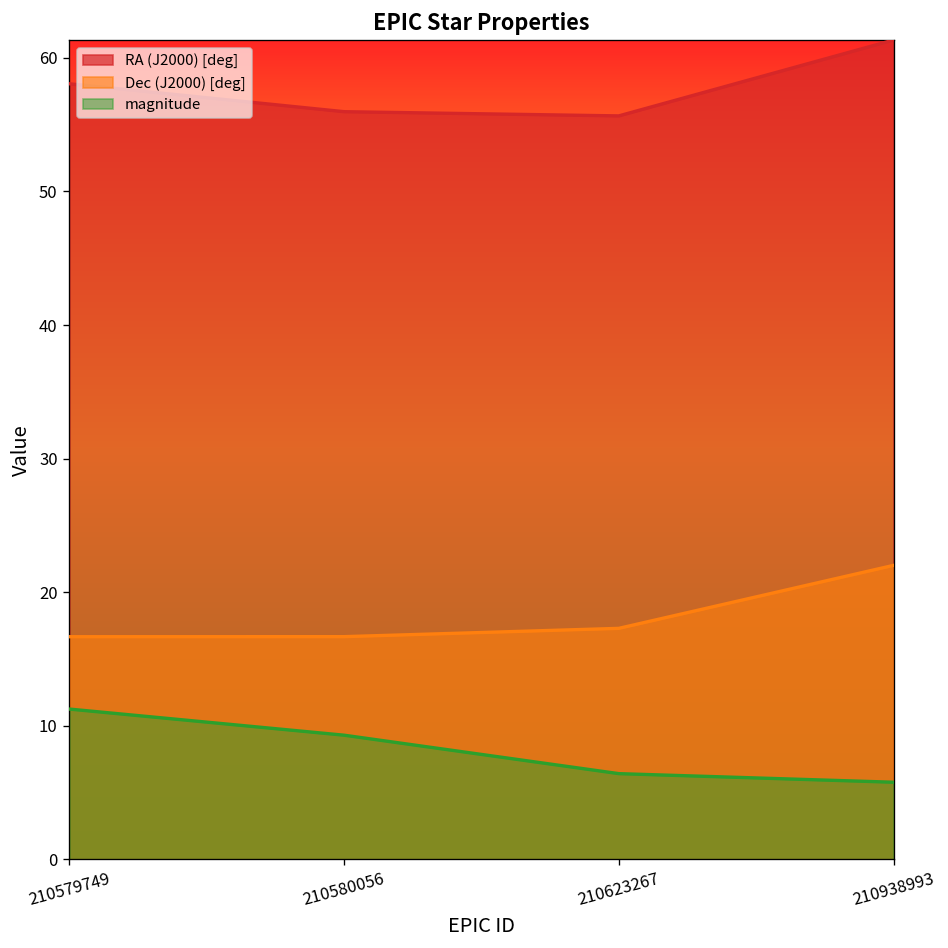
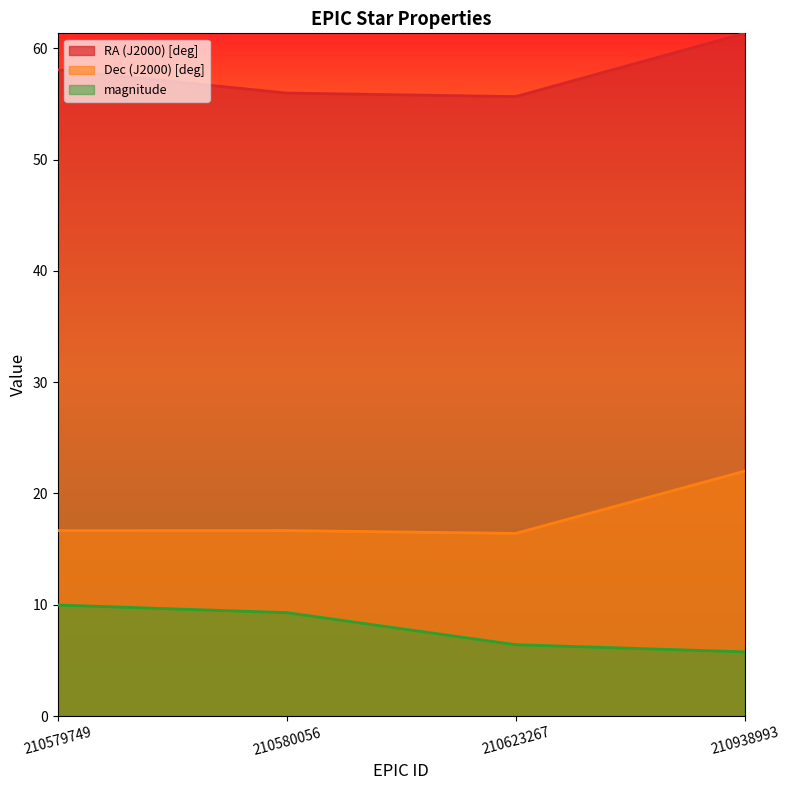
  {
    "RA (J2000) [deg]": {
      "210579749": 58.1,
      "210580056": 56.0,
      "210623267": 55.7,
      "210938993": 61.3
    },
    "Dec (J2000) [deg]": {
      "210579749": 16.7,
      "210580056": 16.7,
-     "210623267": 17.3,
+     "210623267": 16.4,
      "210938993": 22.0
    },
    "magnitude": {
-     "210579749": 11.3,
+     "210579749": 10.0,
      "210580056": 9.3,
      "210623267": 6.4,
      "210938993": 5.8
    }
  }
